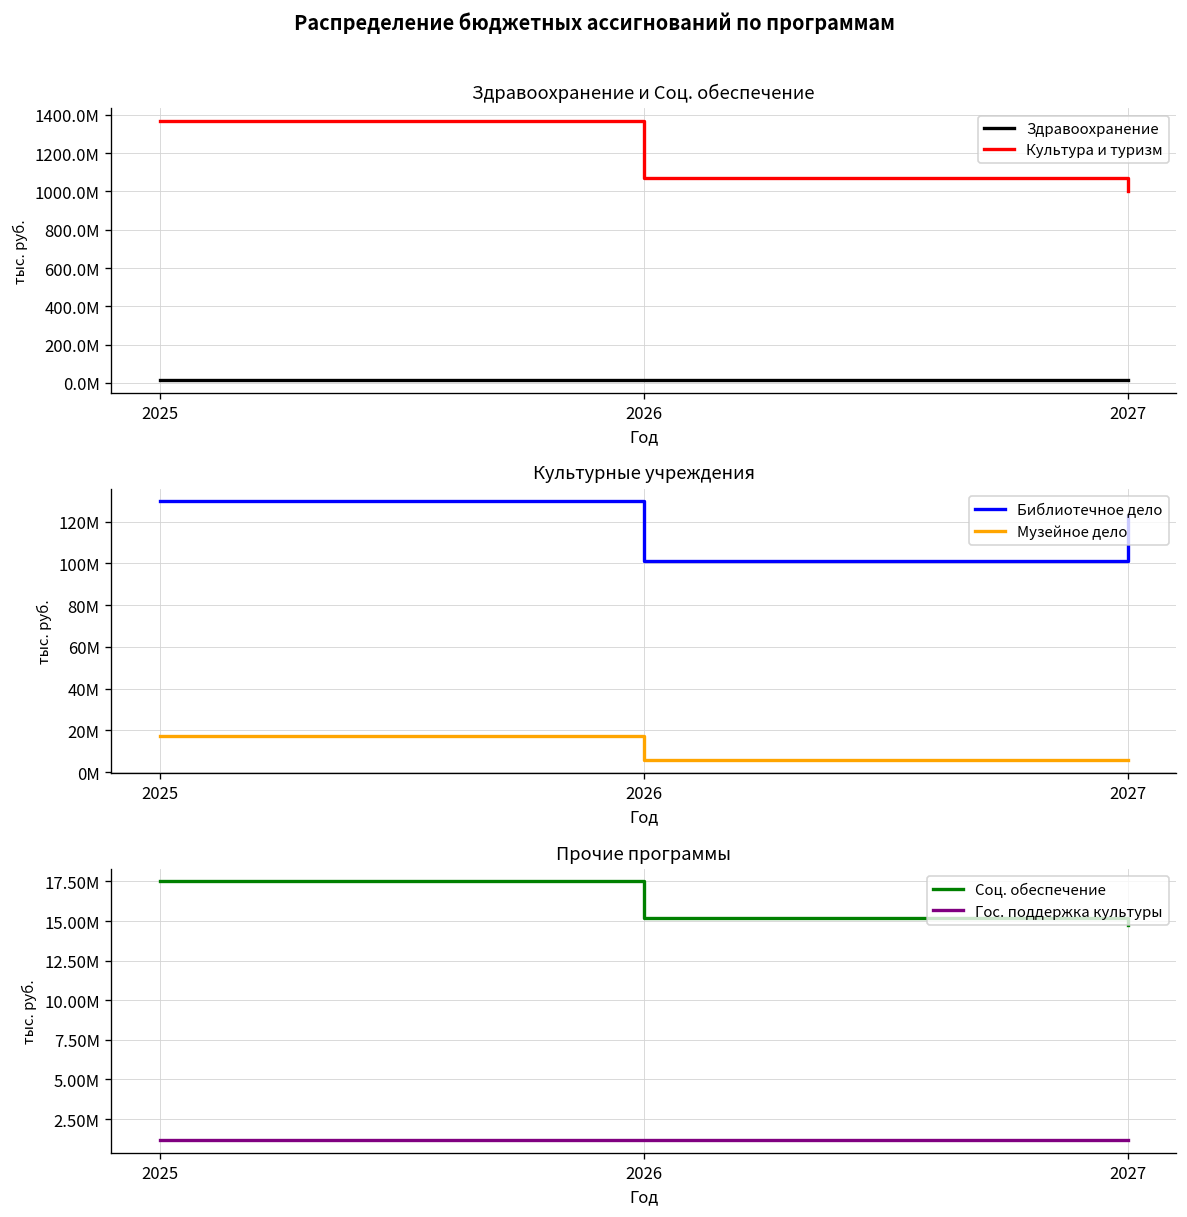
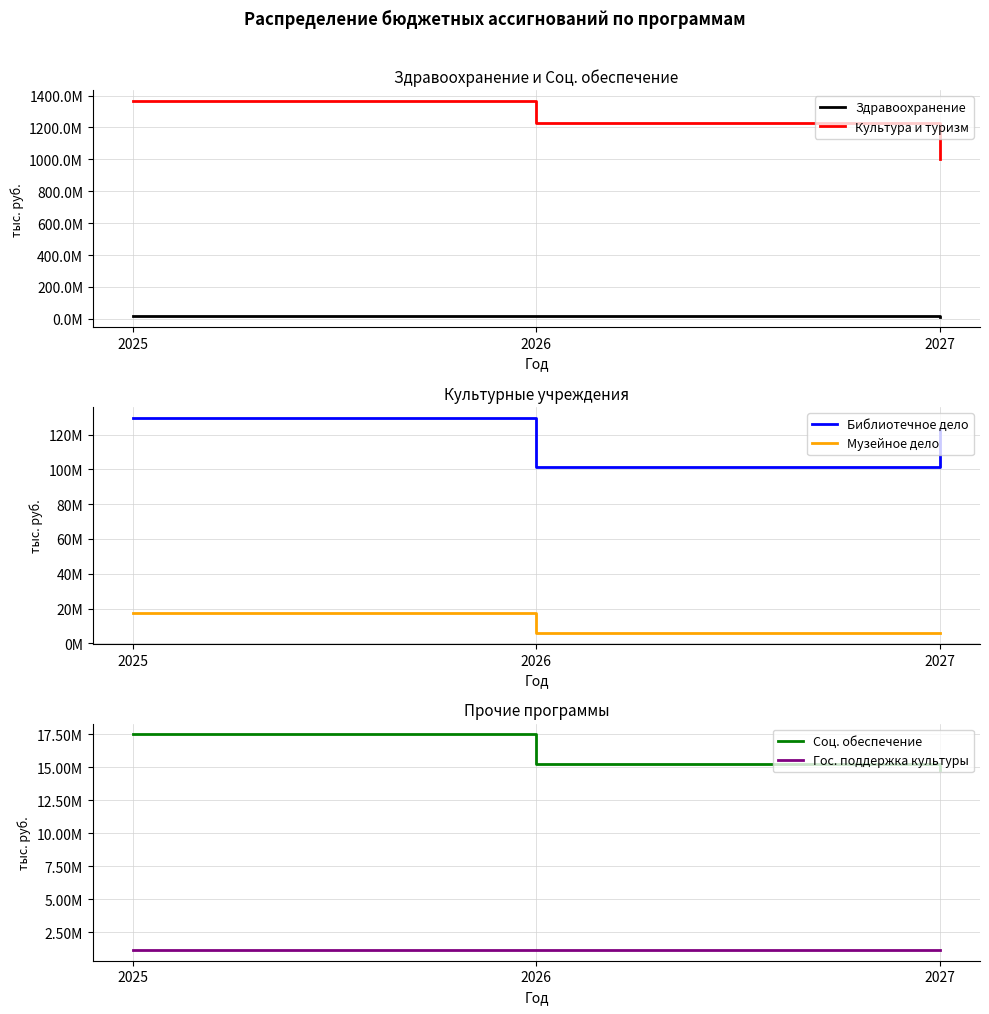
  {
    "Здравоохранение и Соц. обеспечение": {
      "Здравоохранение": {
        "2025": "20М",
        "2026": "20М",
        "2027": "10М"
      },
      "Культура и туризм": {
        "2025": "1370М",
-       "2026": "1070М",
+       "2026": "1230М",
        "2027": "1000М"
      }
    },
    "Культурные учреждения": {
      "Библиотечное дело": {
        "2025": "130М",
        "2026": "101М"
      },
      "Музейное дело": {
        "2025": "17М",
        "2026": "6М",
        "2027": "6М"
      }
    },
    "Прочие программы": {
      "Соц. обеспечение": {
        "2025": "17.5М",
        "2026": "15.2М"
      },
      "Гос. поддержка культуры": {
        "2025": "1.2М",
        "2026": "1.2М",
        "2027": "1.2М"
      }
    }
  }
